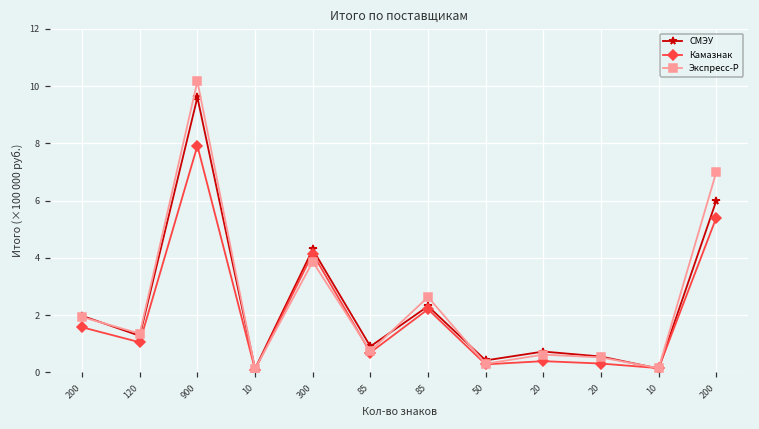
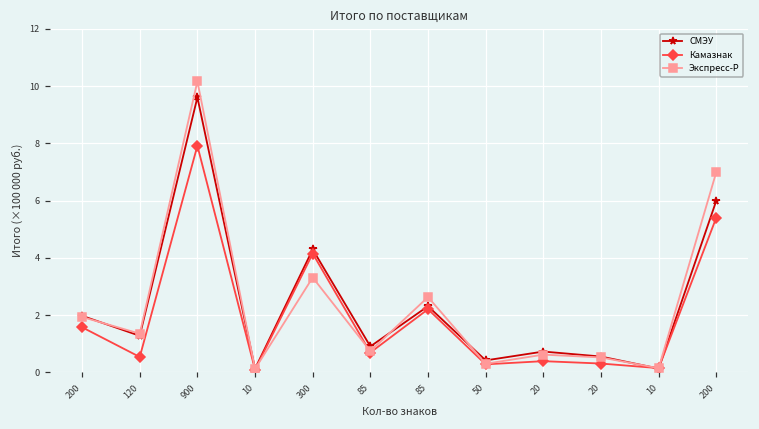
  {
    "СМЭУ": {
      "900": 9.6,
      "300": 4.3,
      "50": 0.4
    },
    "Камазнак": {
-     "120": 1.1,
+     "120": 0.5,
      "900": 7.9,
      "300": 4.2
    },
    "Экспресс-Р": {
      "900": 10.2,
-     "300": 3.9
+     "300": 3.3
    }
  }
